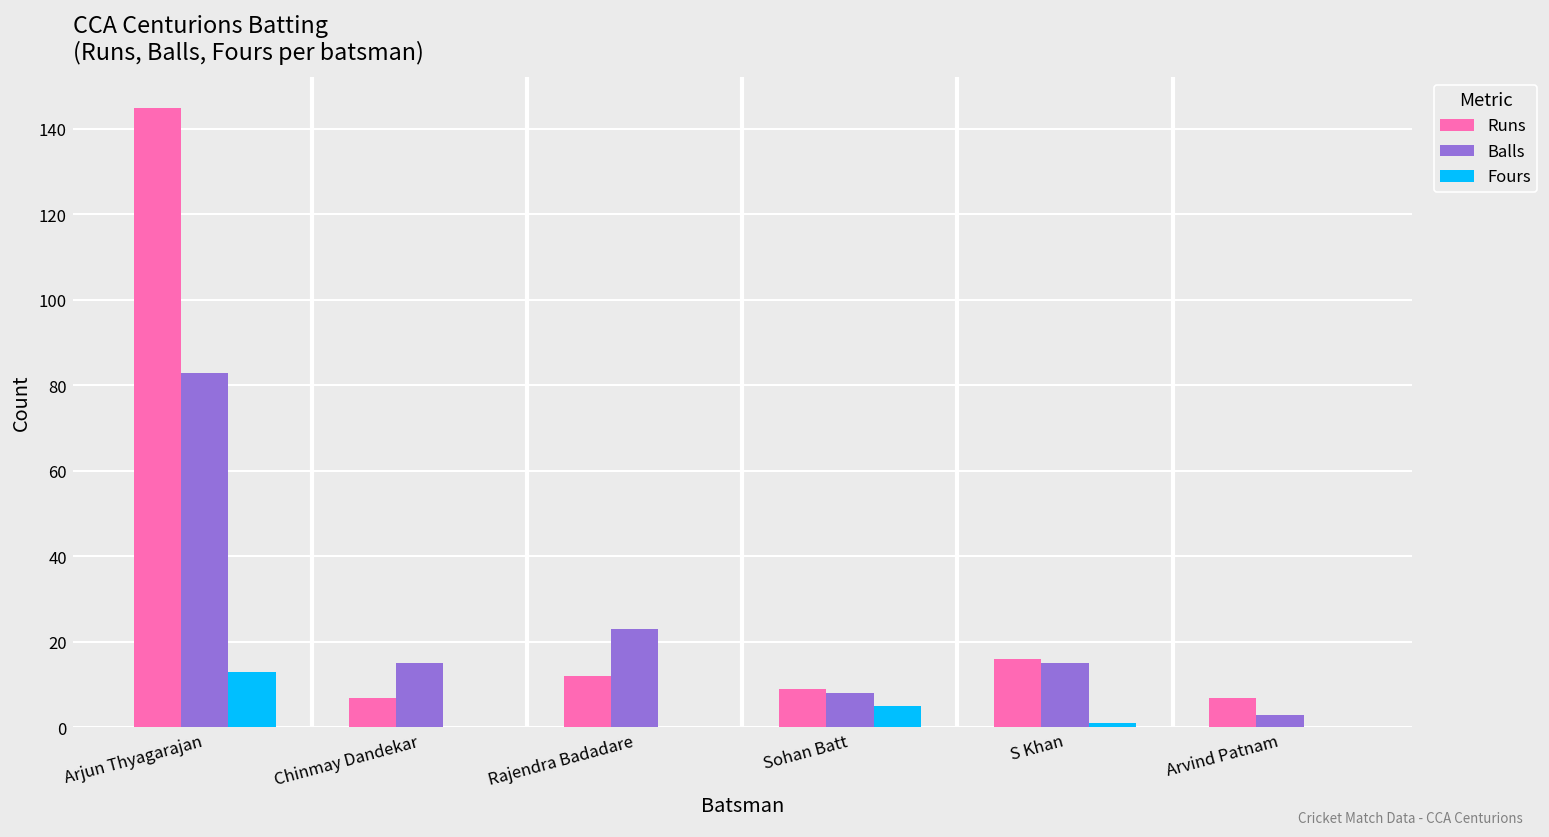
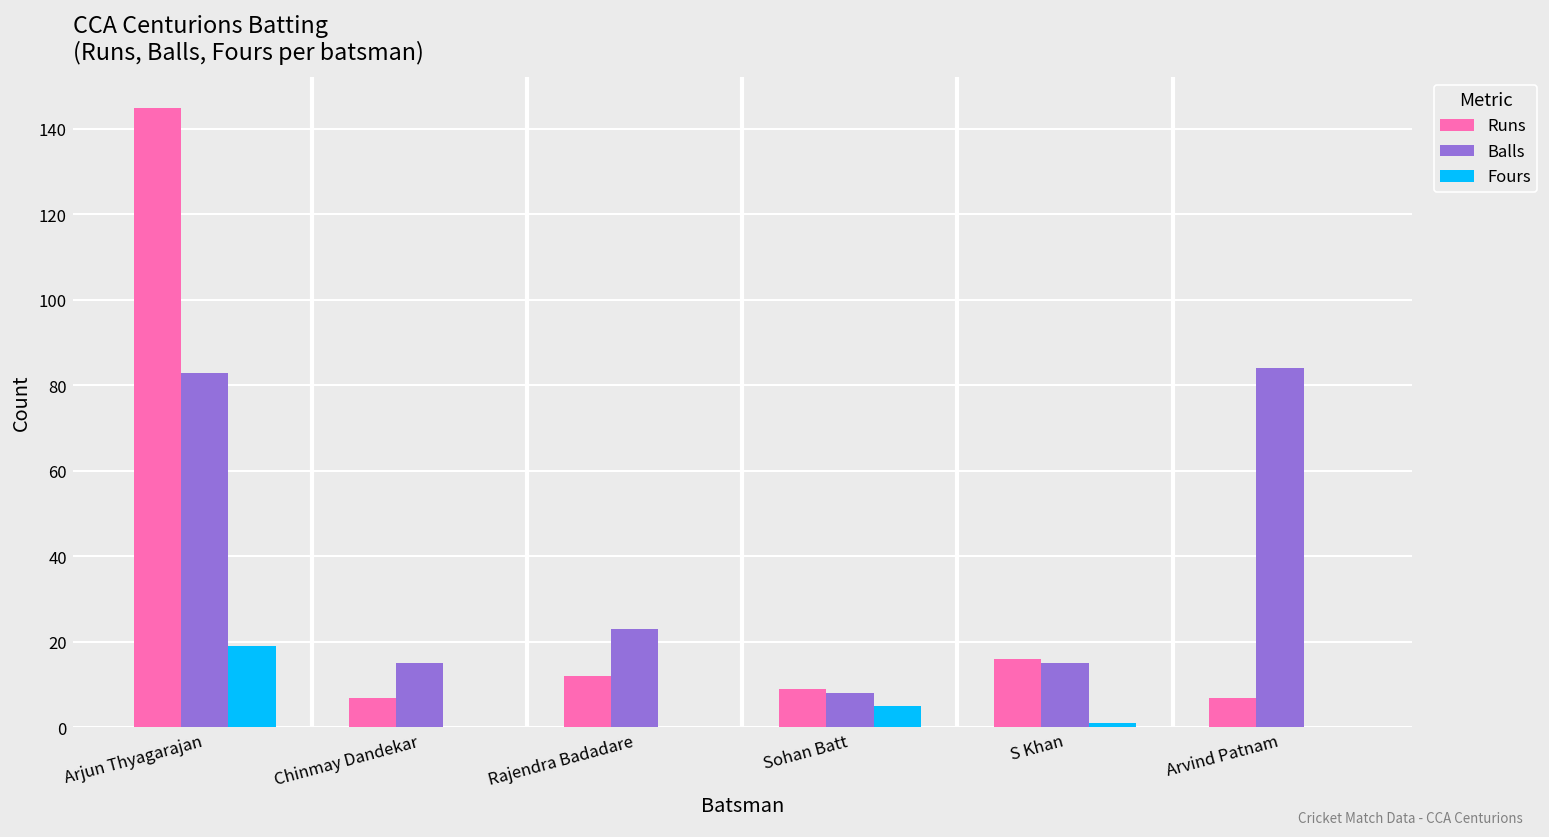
  {
    "Runs": {
      "Arjun Thyagarajan": 145,
      "Chinmay Dandekar": 7,
      "Rajendra Badadare": 12,
      "Sohan Batt": 9,
      "S Khan": 16,
      "Arvind Patnam": 7
    },
    "Balls": {
      "Arjun Thyagarajan": 83,
      "Chinmay Dandekar": 15,
      "Rajendra Badadare": 23,
      "Sohan Batt": 8,
      "S Khan": 15,
-     "Arvind Patnam": 3
+     "Arvind Patnam": 84
    },
    "Fours": {
-     "Arjun Thyagarajan": 13,
+     "Arjun Thyagarajan": 19,
      "Chinmay Dandekar": 0,
      "Rajendra Badadare": 0,
      "Sohan Batt": 5,
      "S Khan": 1,
      "Arvind Patnam": 0
    }
  }
